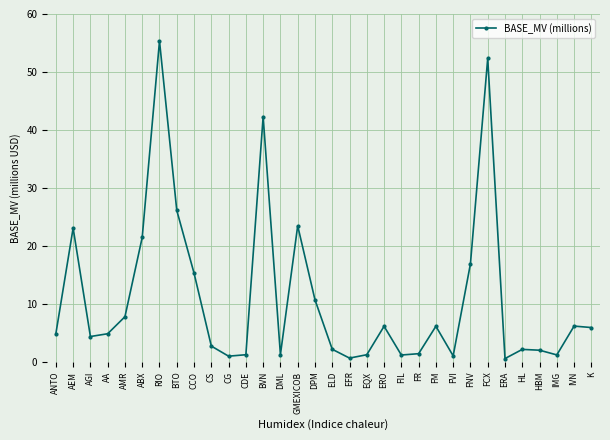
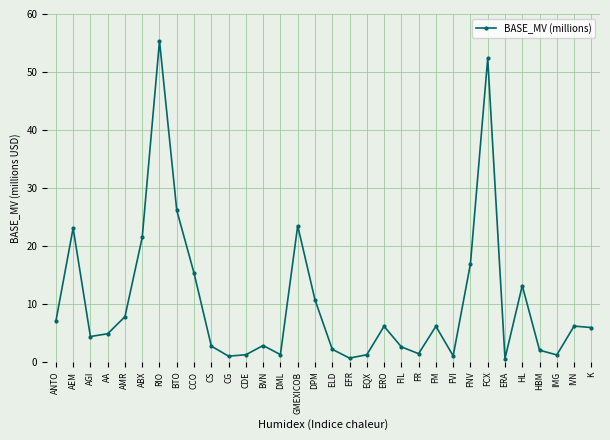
  {
-   "ANTO": 5,
+   "ANTO": 7,
    "AEM": 23,
    "AGI": 4,
    "AA": 5,
    "AMR": 8,
    "ABX": 21,
    "RIO": 55,
    "BTO": 26,
    "CCO": 15,
    "CS": 3,
    "CG": 1,
    "CDE": 1,
-   "BVN": 42,
+   "BVN": 3,
    "DML": 1,
    "GMEXICOB": 23,
    "DPM": 11,
    "ELD": 2,
    "EFR": 1,
    "EQX": 1,
    "ERO": 6,
-   "FIL": 1,
+   "FIL": 3,
    "FR": 1,
    "FM": 6,
    "FVI": 1,
    "FNV": 17,
    "FCX": 52,
    "ERA": 1,
-   "HL": 2,
+   "HL": 13,
    "HBM": 2,
    "IMG": 1,
    "IVN": 6,
    "K": 6
  }
